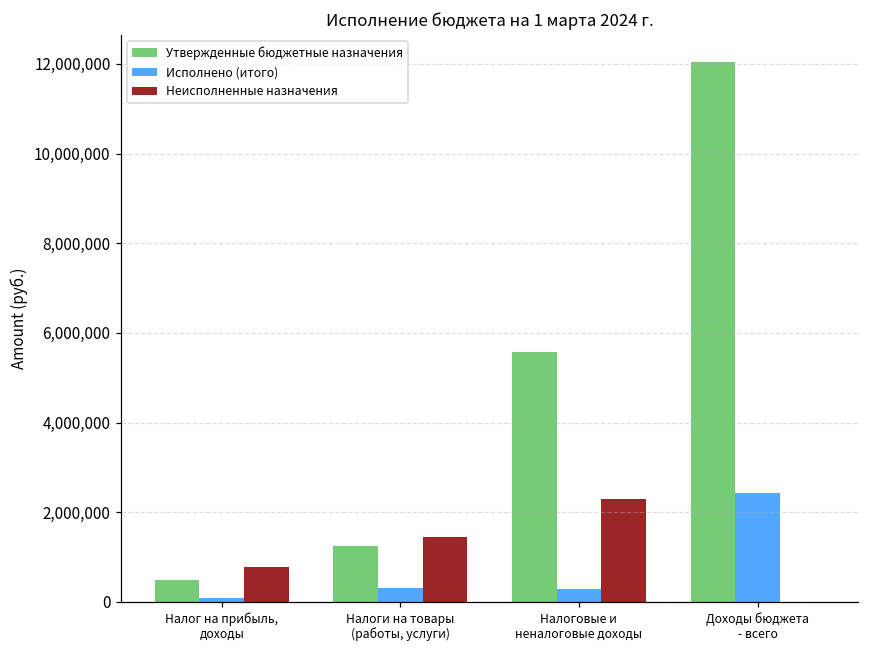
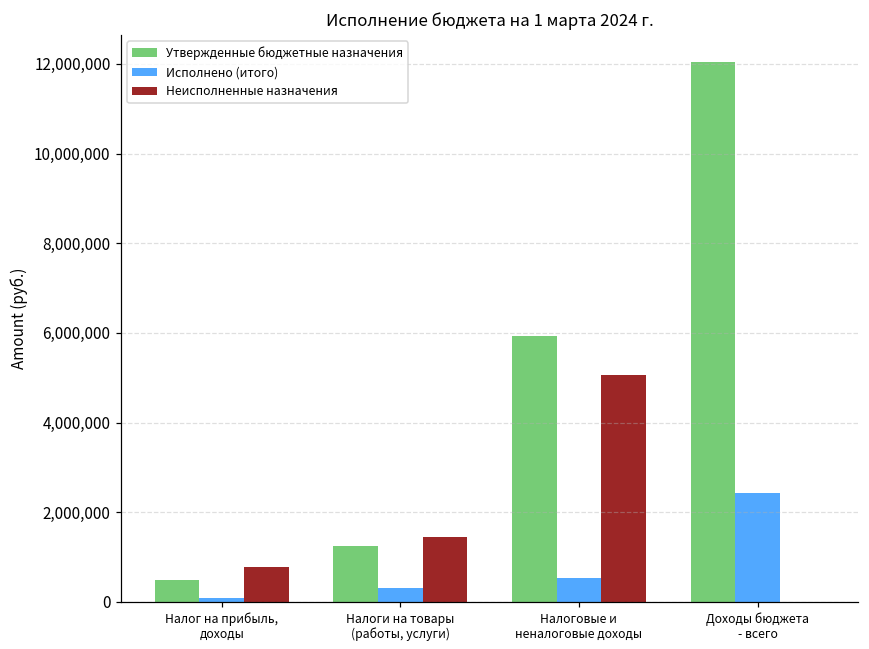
  {
    "Утвержденные бюджетные назначения": {
      "Налог на прибыль, доходы": "500,000",
      "Налоги на товары (работы, услуги)": "1,300,000",
-     "Налоговые и неналоговые доходы": "5,600,000",
+     "Налоговые и неналоговые доходы": "5,900,000",
      "Доходы бюджета - всего": "12,000,000"
    },
    "Исполнено (итого)": {
      "Налог на прибыль, доходы": "100,000",
      "Налоги на товары (работы, услуги)": "300,000",
-     "Налоговые и неналоговые доходы": "300,000",
+     "Налоговые и неналоговые доходы": "500,000",
      "Доходы бюджета - всего": "2,400,000"
    },
    "Неисполненные назначения": {
      "Налог на прибыль, доходы": "800,000",
      "Налоги на товары (работы, услуги)": "1,400,000",
-     "Налоговые и неналоговые доходы": "2,300,000",
+     "Налоговые и неналоговые доходы": "5,100,000",
      "Доходы бюджета - всего": "0"
    }
  }
